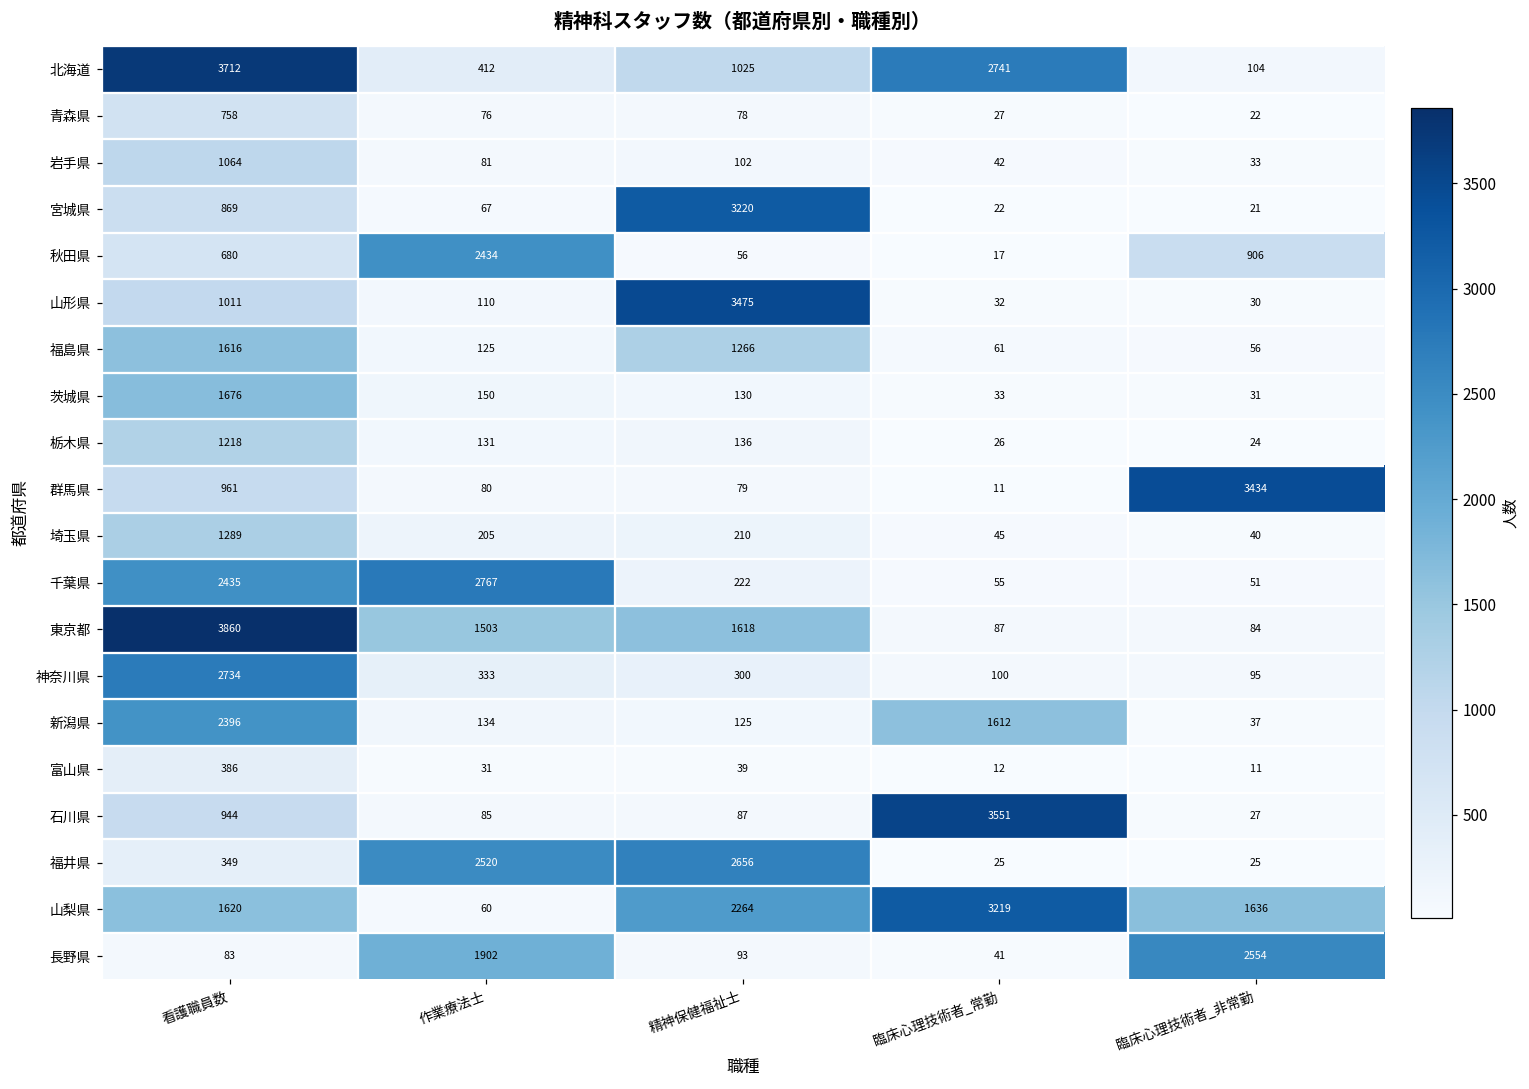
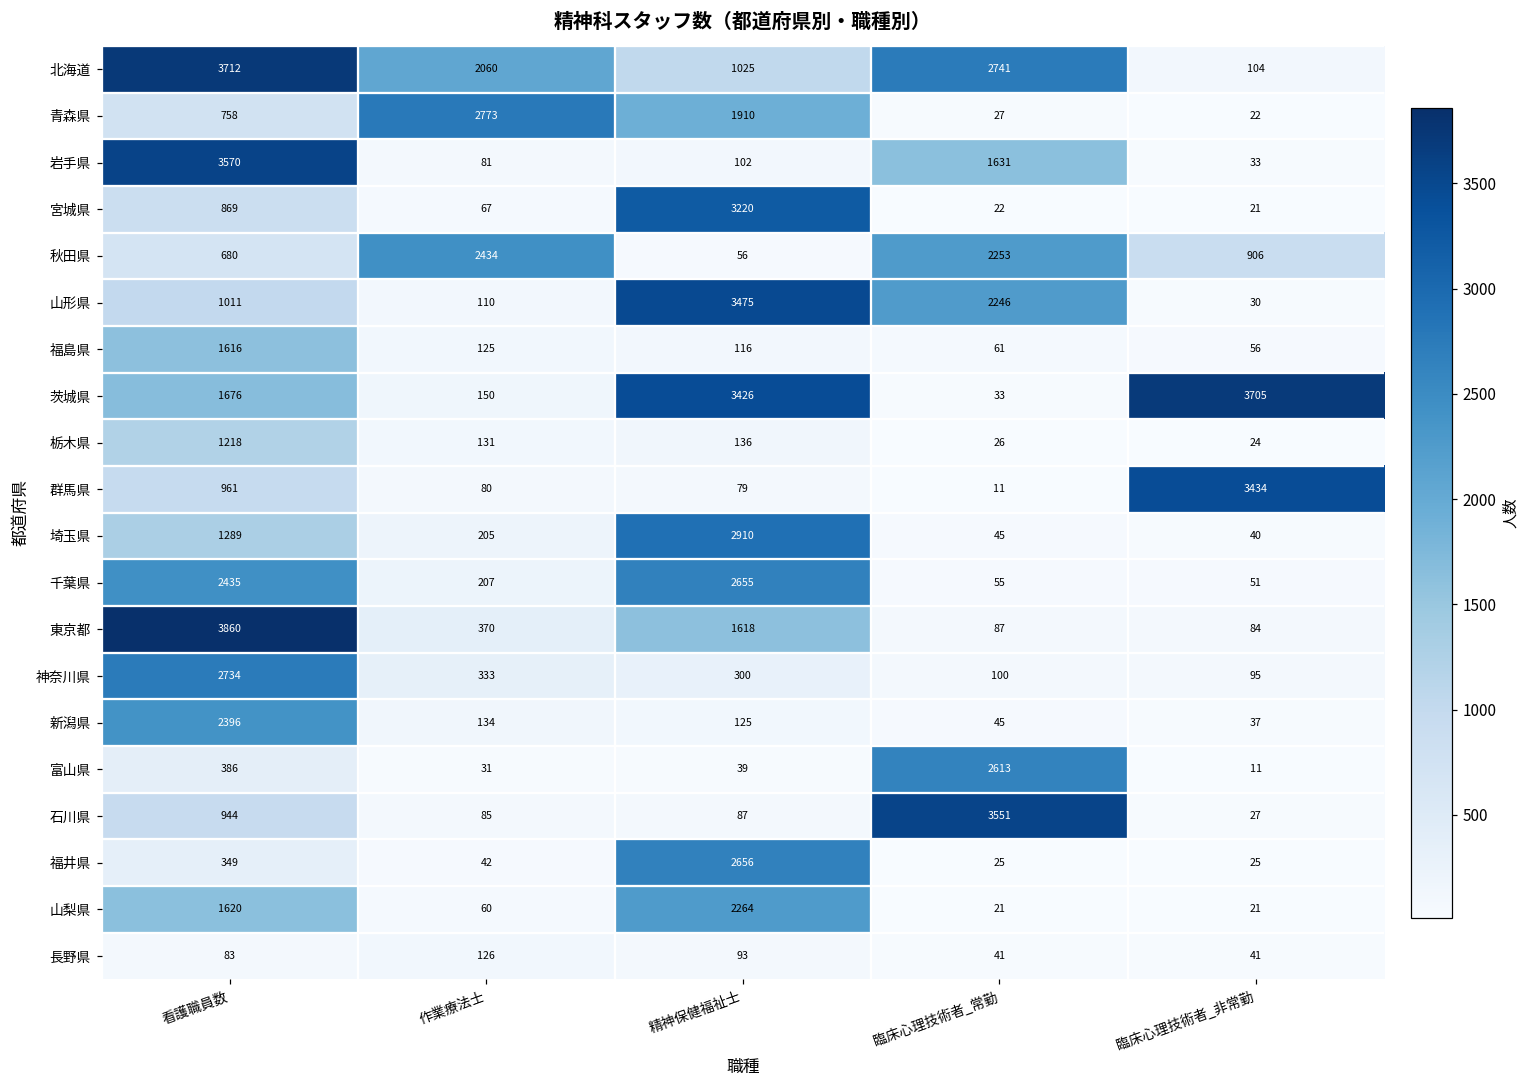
  {
    "北海道": {
      "看護職員数": 3712,
-     "作業療法士": 412,
+     "作業療法士": 2060,
      "精神保健福祉士": 1025,
      "臨床心理技術者_常勤": 2741,
      "臨床心理技術者_非常勤": 104
    },
    "青森県": {
      "看護職員数": 758,
-     "作業療法士": 76,
-     "精神保健福祉士": 78,
+     "作業療法士": 2773,
+     "精神保健福祉士": 1910,
      "臨床心理技術者_常勤": 27,
      "臨床心理技術者_非常勤": 22
    },
    "岩手県": {
-     "看護職員数": 1064,
+     "看護職員数": 3570,
      "作業療法士": 81,
      "精神保健福祉士": 102,
-     "臨床心理技術者_常勤": 42,
+     "臨床心理技術者_常勤": 1631,
      "臨床心理技術者_非常勤": 33
    },
    "宮城県": {
      "看護職員数": 869,
      "作業療法士": 67,
      "精神保健福祉士": 3220,
      "臨床心理技術者_常勤": 22,
      "臨床心理技術者_非常勤": 21
    },
    "秋田県": {
      "看護職員数": 680,
      "作業療法士": 2434,
      "精神保健福祉士": 56,
-     "臨床心理技術者_常勤": 17,
+     "臨床心理技術者_常勤": 2253,
      "臨床心理技術者_非常勤": 906
    },
    "山形県": {
      "看護職員数": 1011,
      "作業療法士": 110,
      "精神保健福祉士": 3475,
-     "臨床心理技術者_常勤": 32,
+     "臨床心理技術者_常勤": 2246,
      "臨床心理技術者_非常勤": 30
    },
    "福島県": {
      "看護職員数": 1616,
      "作業療法士": 125,
-     "精神保健福祉士": 1266,
+     "精神保健福祉士": 116,
      "臨床心理技術者_常勤": 61,
      "臨床心理技術者_非常勤": 56
    },
    "茨城県": {
      "看護職員数": 1676,
      "作業療法士": 150,
-     "精神保健福祉士": 130,
+     "精神保健福祉士": 3426,
      "臨床心理技術者_常勤": 33,
-     "臨床心理技術者_非常勤": 31
+     "臨床心理技術者_非常勤": 3705
    },
    "栃木県": {
      "看護職員数": 1218,
      "作業療法士": 131,
      "精神保健福祉士": 136,
      "臨床心理技術者_常勤": 26,
      "臨床心理技術者_非常勤": 24
    },
    "群馬県": {
      "看護職員数": 961,
      "作業療法士": 80,
      "精神保健福祉士": 79,
      "臨床心理技術者_常勤": 11,
      "臨床心理技術者_非常勤": 3434
    },
    "埼玉県": {
      "看護職員数": 1289,
      "作業療法士": 205,
-     "精神保健福祉士": 210,
+     "精神保健福祉士": 2910,
      "臨床心理技術者_常勤": 45,
      "臨床心理技術者_非常勤": 40
    },
    "千葉県": {
      "看護職員数": 2435,
-     "作業療法士": 2767,
-     "精神保健福祉士": 222,
+     "作業療法士": 207,
+     "精神保健福祉士": 2655,
      "臨床心理技術者_常勤": 55,
      "臨床心理技術者_非常勤": 51
    },
    "東京都": {
      "看護職員数": 3860,
-     "作業療法士": 1503,
+     "作業療法士": 370,
      "精神保健福祉士": 1618,
      "臨床心理技術者_常勤": 87,
      "臨床心理技術者_非常勤": 84
    },
    "神奈川県": {
      "看護職員数": 2734,
      "作業療法士": 333,
      "精神保健福祉士": 300,
      "臨床心理技術者_常勤": 100,
      "臨床心理技術者_非常勤": 95
    },
    "新潟県": {
      "看護職員数": 2396,
      "作業療法士": 134,
      "精神保健福祉士": 125,
-     "臨床心理技術者_常勤": 1612,
+     "臨床心理技術者_常勤": 45,
      "臨床心理技術者_非常勤": 37
    },
    "富山県": {
      "看護職員数": 386,
      "作業療法士": 31,
      "精神保健福祉士": 39,
-     "臨床心理技術者_常勤": 12,
+     "臨床心理技術者_常勤": 2613,
      "臨床心理技術者_非常勤": 11
    },
    "石川県": {
      "看護職員数": 944,
      "作業療法士": 85,
      "精神保健福祉士": 87,
      "臨床心理技術者_常勤": 3551,
      "臨床心理技術者_非常勤": 27
    },
    "福井県": {
      "看護職員数": 349,
-     "作業療法士": 2520,
+     "作業療法士": 42,
      "精神保健福祉士": 2656,
      "臨床心理技術者_常勤": 25,
      "臨床心理技術者_非常勤": 25
    },
    "山梨県": {
      "看護職員数": 1620,
      "作業療法士": 60,
      "精神保健福祉士": 2264,
-     "臨床心理技術者_常勤": 3219,
-     "臨床心理技術者_非常勤": 1636
+     "臨床心理技術者_常勤": 21,
+     "臨床心理技術者_非常勤": 21
    },
    "長野県": {
      "看護職員数": 83,
-     "作業療法士": 1902,
+     "作業療法士": 126,
      "精神保健福祉士": 93,
      "臨床心理技術者_常勤": 41,
-     "臨床心理技術者_非常勤": 2554
+     "臨床心理技術者_非常勤": 41
    }
  }
